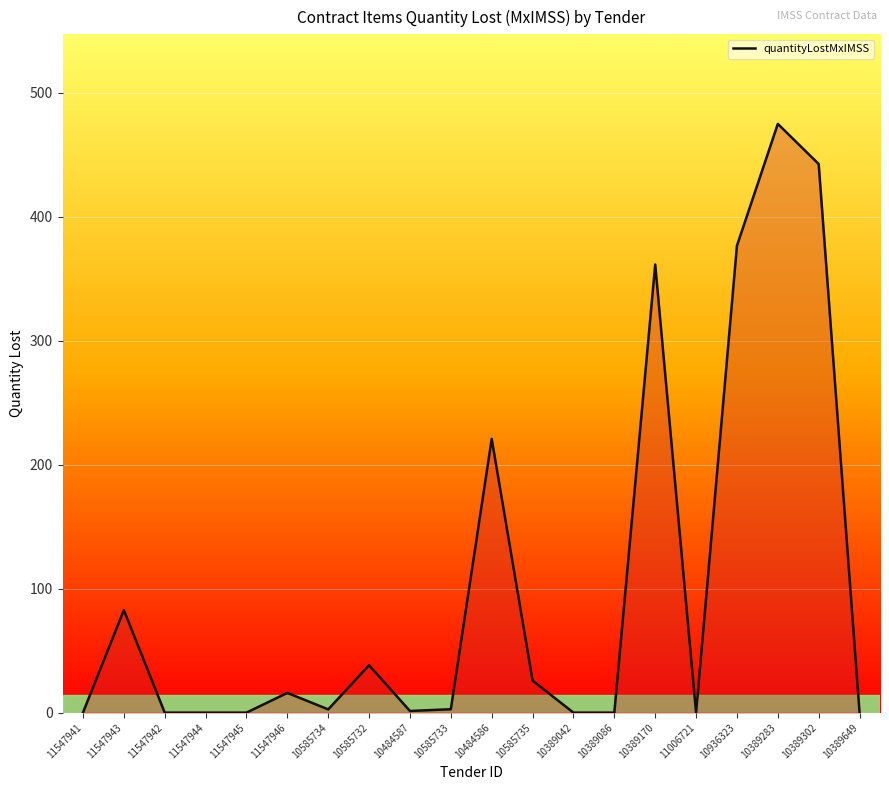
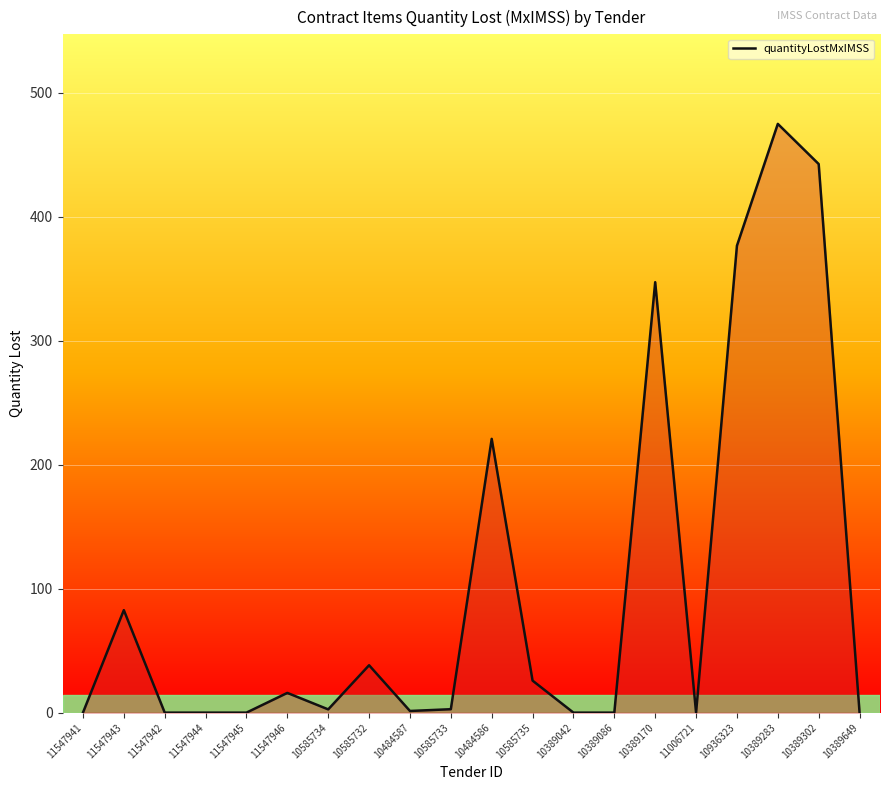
  {
    "11547943": 83,
    "11547946": 16,
    "10585732": 38,
    "10484586": 221,
    "10585735": 26,
-   "10389170": 362,
+   "10389170": 347,
    "10936323": 377,
    "10389283": 475,
    "10389302": 443
  }
